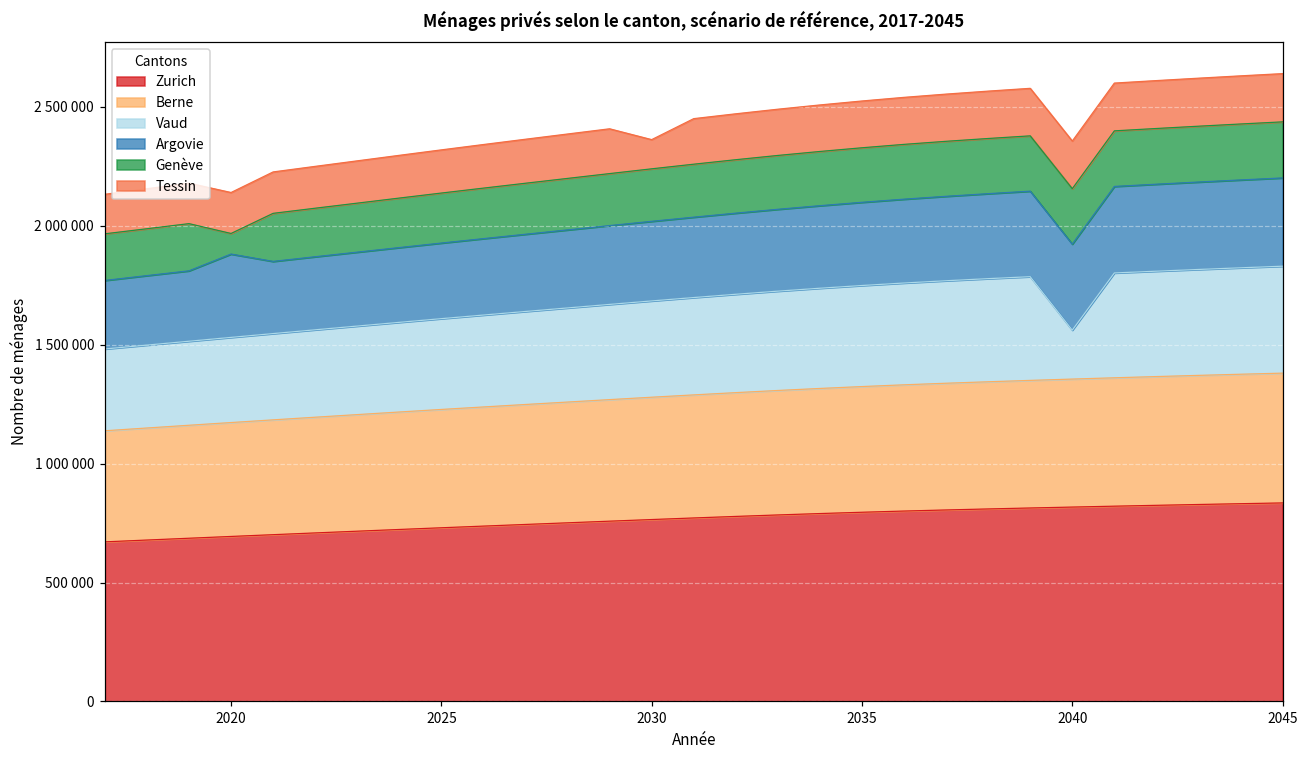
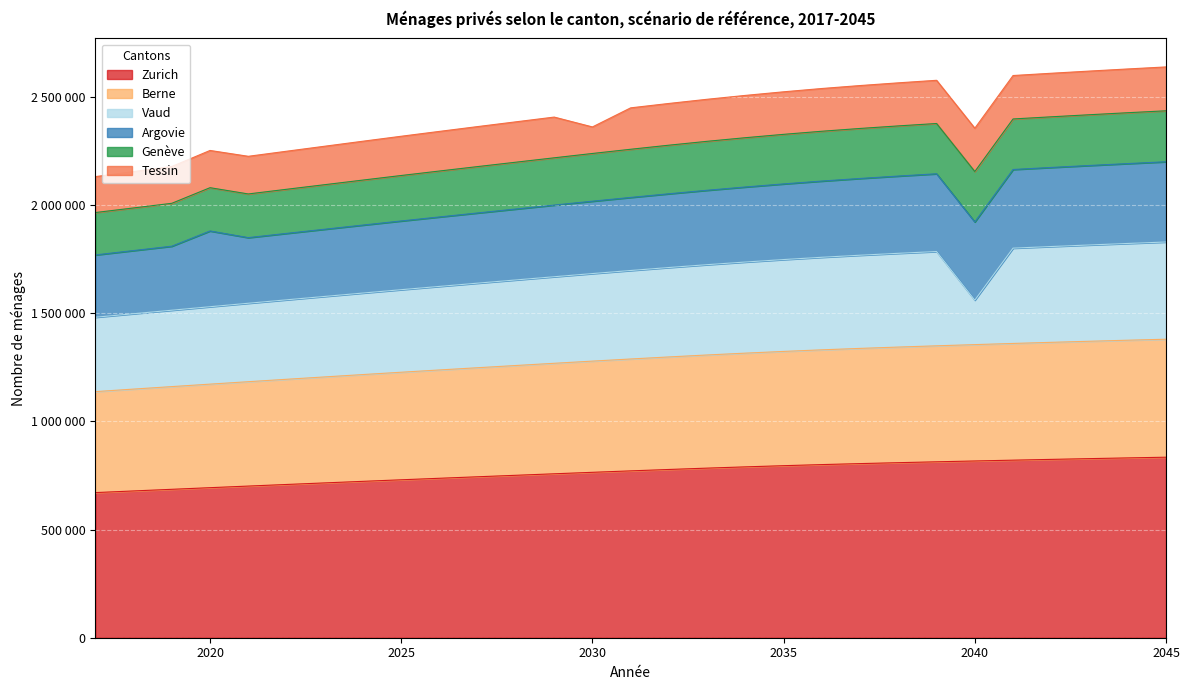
  {
    "Zurich": {
      "2020": 690000,
      "2025": 730000,
      "2030": 760000,
      "2035": 800000,
      "2040": 820000,
      "2045": 830000
    },
    "Berne": {
      "2020": 480000,
      "2025": 500000,
      "2030": 510000,
      "2035": 530000,
      "2040": 540000,
      "2045": 550000
    },
    "Vaud": {
      "2020": 360000,
      "2025": 380000,
      "2030": 400000,
      "2035": 420000,
      "2040": 210000,
      "2045": 450000
    },
    "Argovie": {
      "2020": 350000,
      "2025": 320000,
      "2030": 330000,
      "2035": 350000,
      "2040": 360000,
      "2045": 370000
    },
    "Genève": {
-     "2020": 90000,
+     "2020": 200000,
      "2025": 210000,
      "2030": 220000,
      "2035": 230000,
      "2040": 230000,
      "2045": 240000
    },
    "Tessin": {
      "2020": 170000,
      "2025": 180000,
      "2030": 120000,
      "2035": 200000,
      "2040": 200000,
      "2045": 200000
    }
  }
